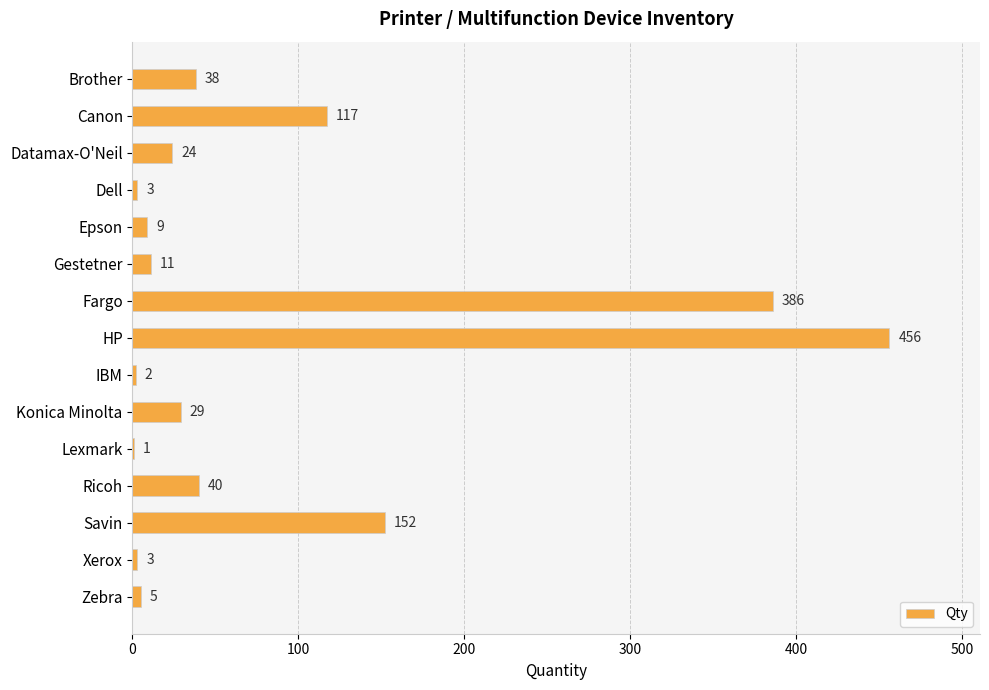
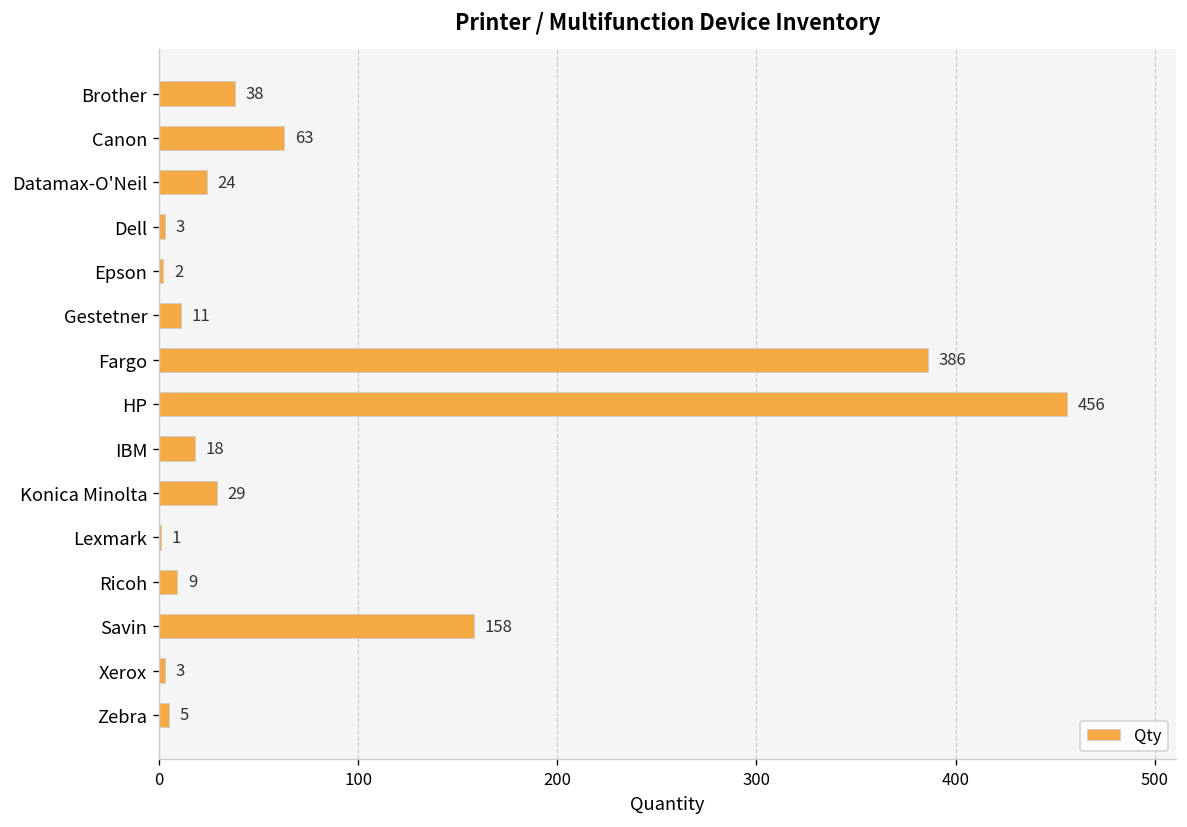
  {
    "Brother": 38,
-   "Canon": 117,
+   "Canon": 63,
    "Datamax-O'Neil": 24,
    "Dell": 3,
-   "Epson": 9,
+   "Epson": 2,
    "Gestetner": 11,
    "Fargo": 386,
    "HP": 456,
-   "IBM": 2,
+   "IBM": 18,
    "Konica Minolta": 29,
    "Lexmark": 1,
-   "Ricoh": 40,
-   "Savin": 152,
+   "Ricoh": 9,
+   "Savin": 158,
    "Xerox": 3,
    "Zebra": 5
  }
